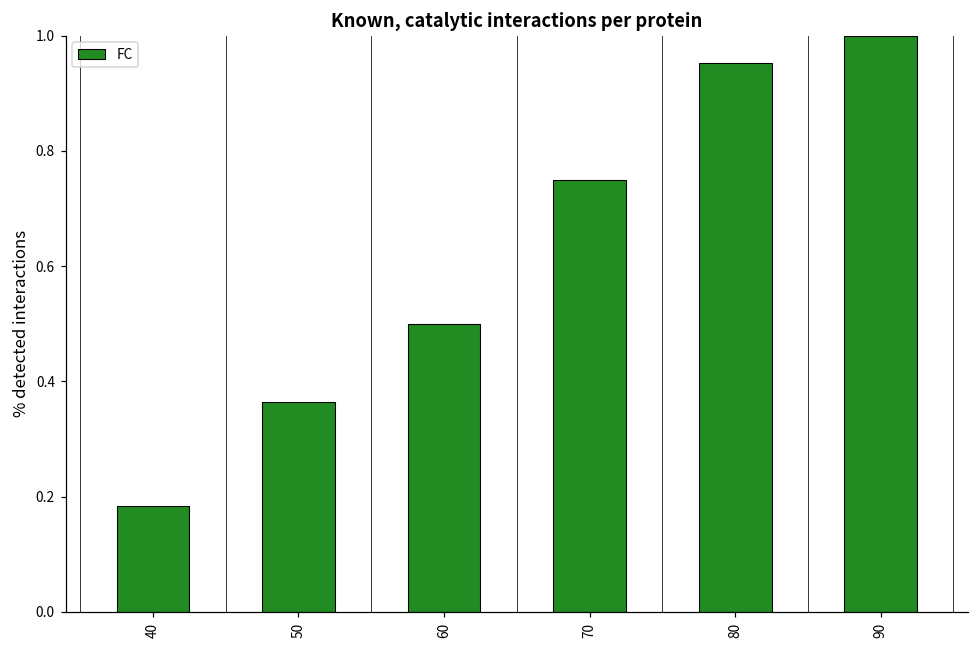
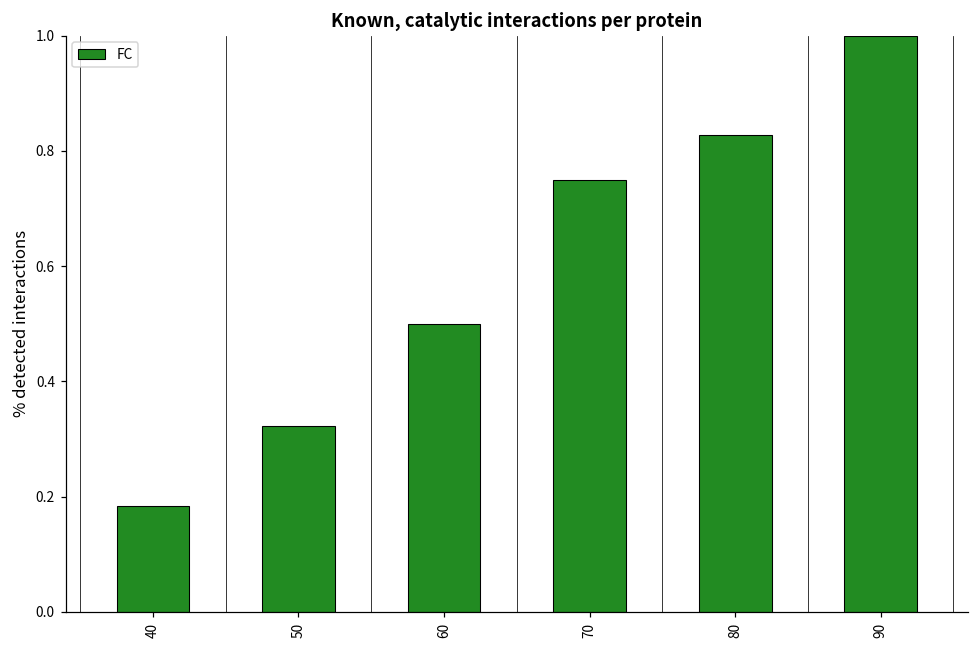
  {
    "40": 0.18,
-   "50": 0.36,
+   "50": 0.32,
    "60": 0.50,
    "70": 0.75,
-   "80": 0.95,
+   "80": 0.83,
    "90": 1.00
  }
